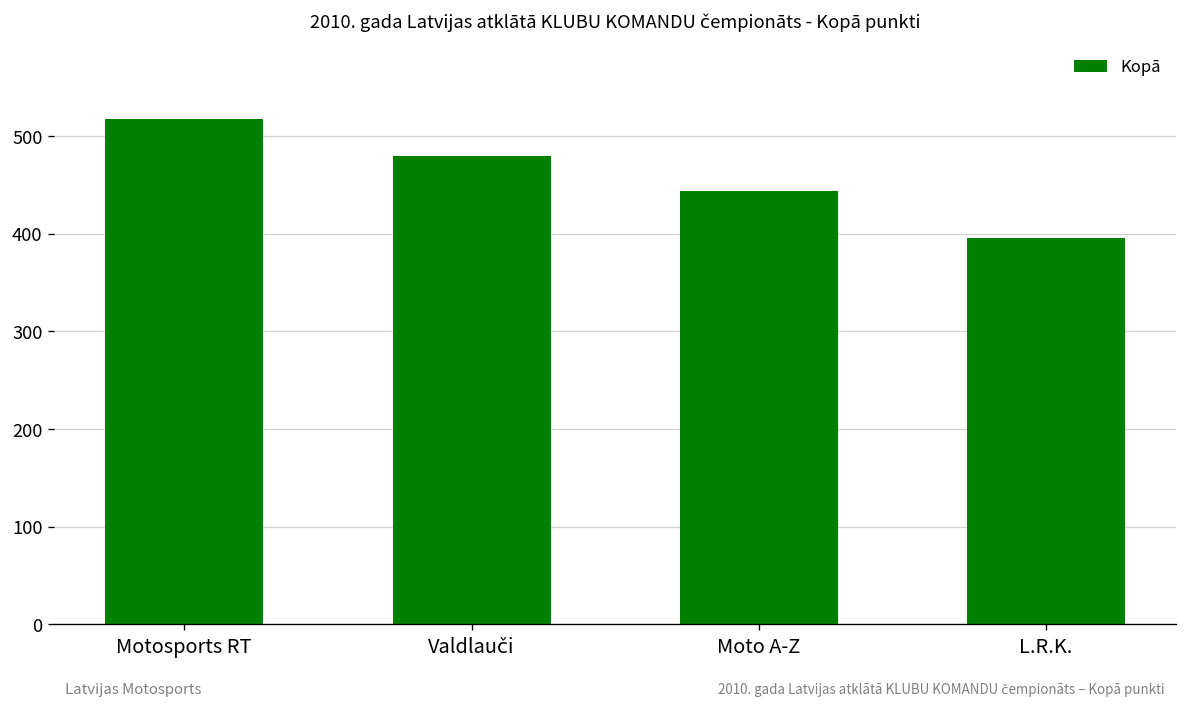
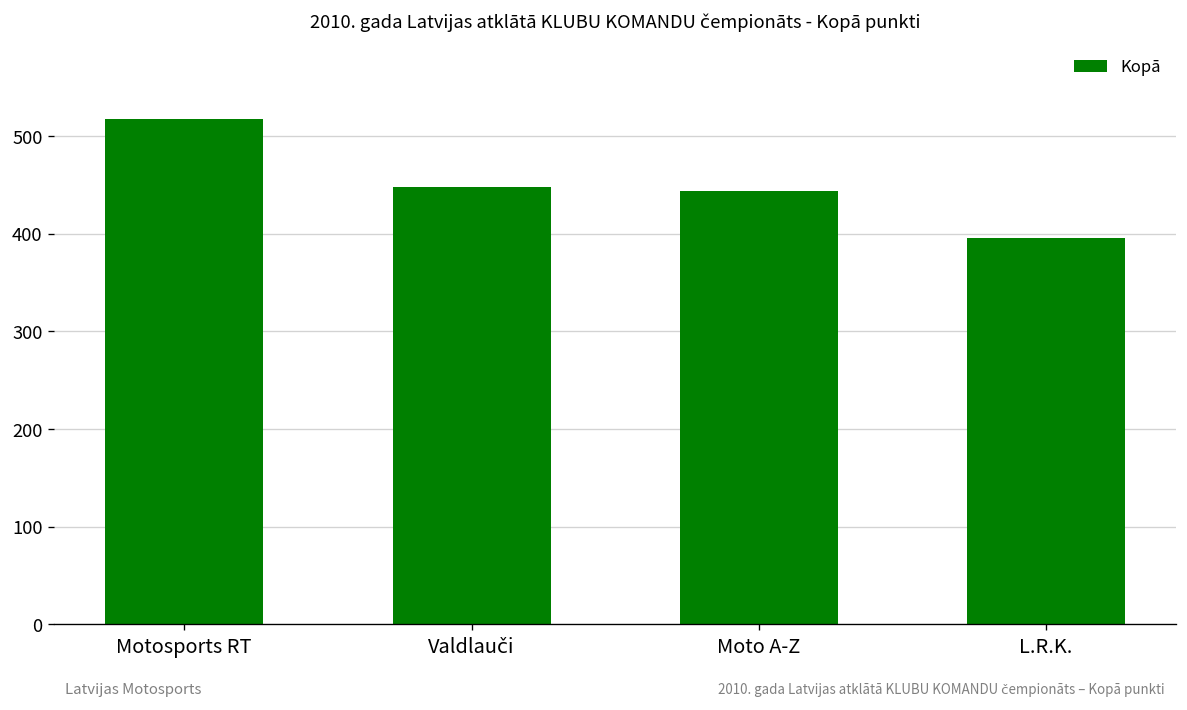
  {
    "Motosports RT": 520,
-   "Valdlauči": 480,
+   "Valdlauči": 450,
    "Moto A-Z": 440,
    "L.R.K.": 400
  }
